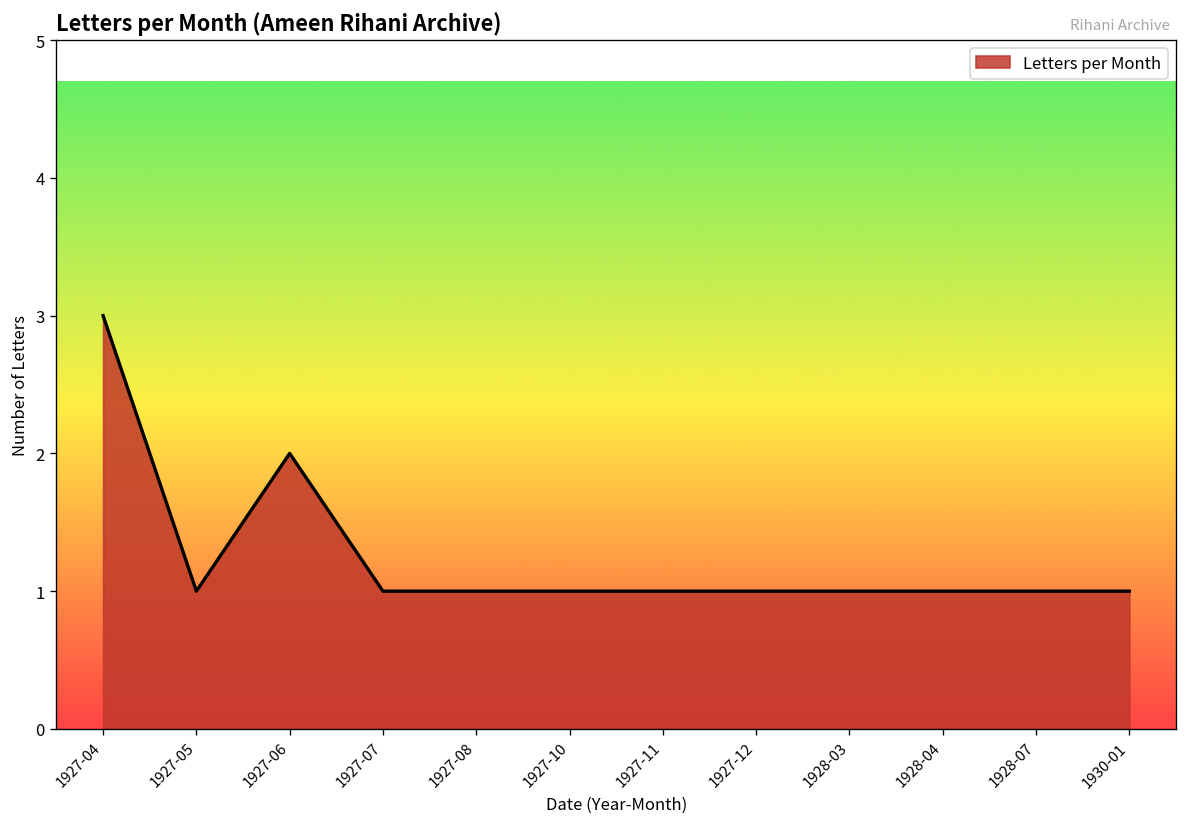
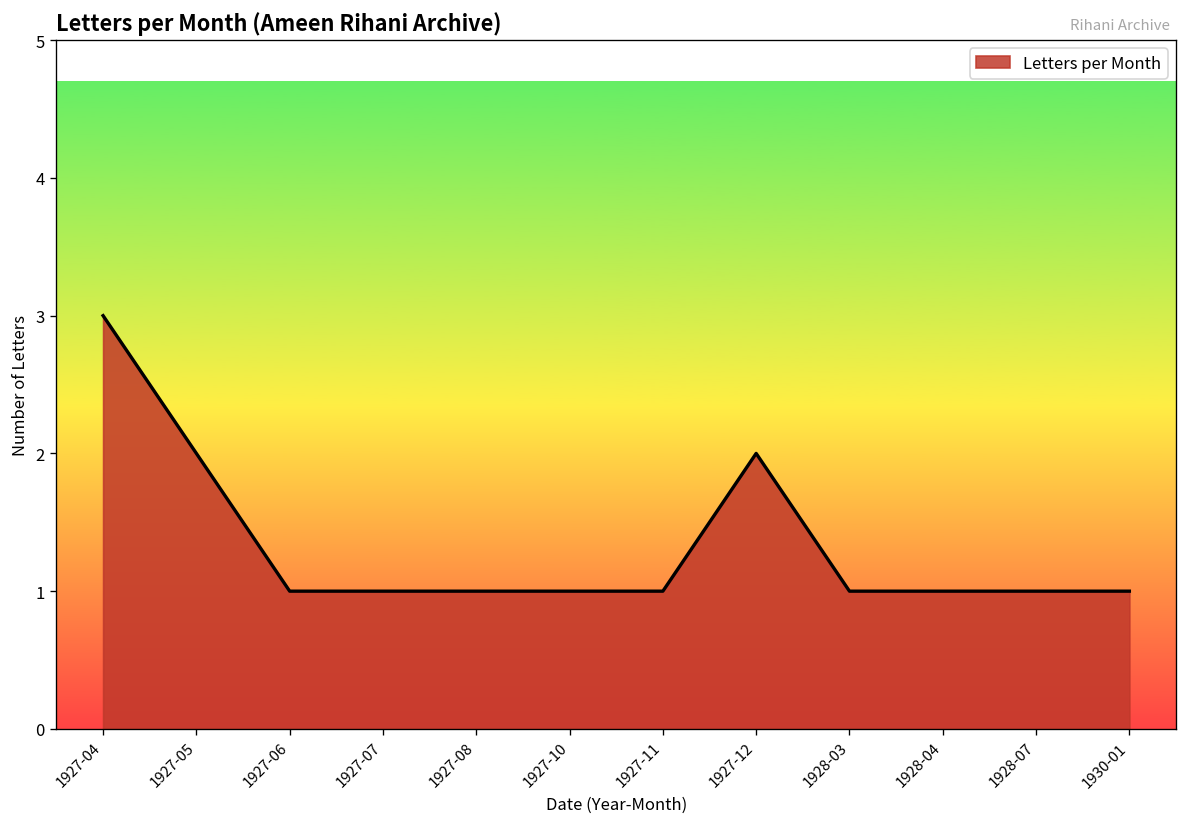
  {
    "1927-04": 3,
-   "1927-05": 1,
-   "1927-06": 2,
+   "1927-05": 2,
+   "1927-06": 1,
    "1927-07": 1,
    "1927-08": 1,
    "1927-10": 1,
    "1927-11": 1,
-   "1927-12": 1,
+   "1927-12": 2,
    "1928-03": 1,
    "1928-04": 1,
    "1928-07": 1,
    "1930-01": 1
  }
